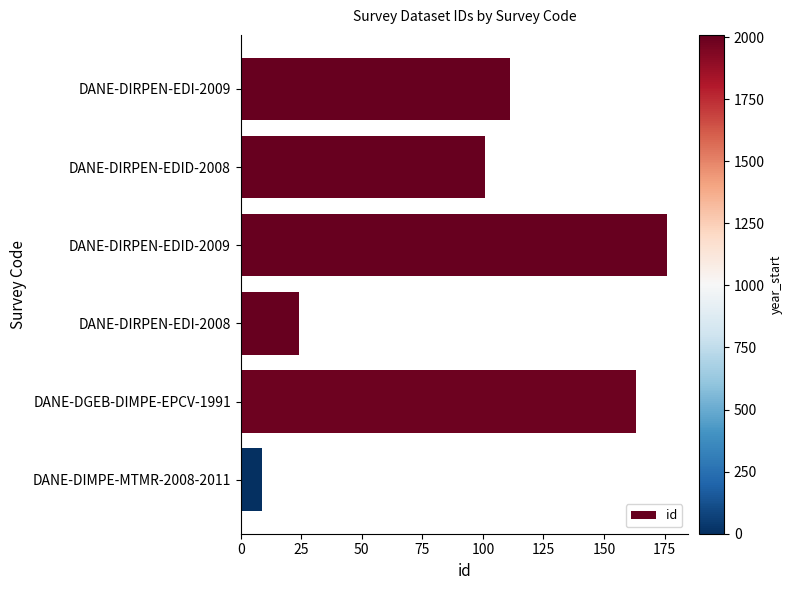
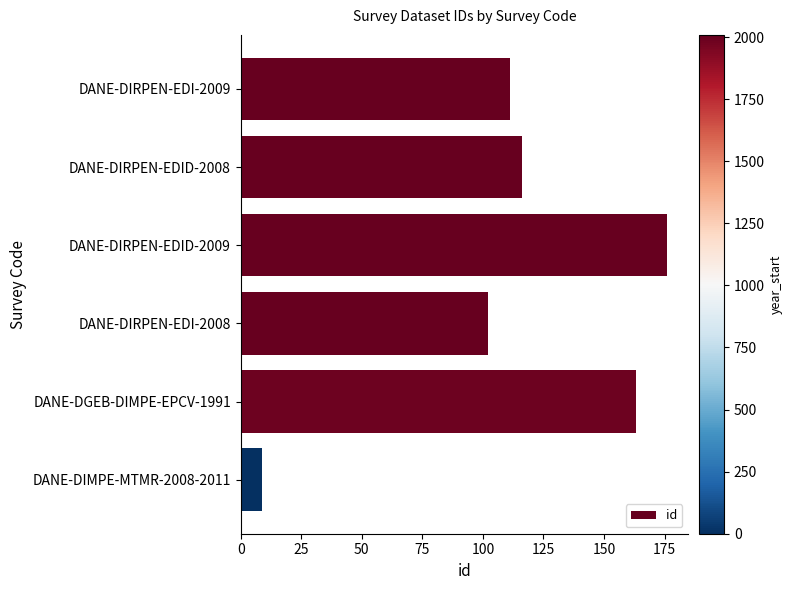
  {
    "DANE-DIRPEN-EDI-2009": 111,
-   "DANE-DIRPEN-EDID-2008": 101,
+   "DANE-DIRPEN-EDID-2008": 116,
    "DANE-DIRPEN-EDID-2009": 176,
-   "DANE-DIRPEN-EDI-2008": 24,
+   "DANE-DIRPEN-EDI-2008": 102,
    "DANE-DGEB-DIMPE-EPCV-1991": 163,
    "DANE-DIMPE-MTMR-2008-2011": 9
  }
